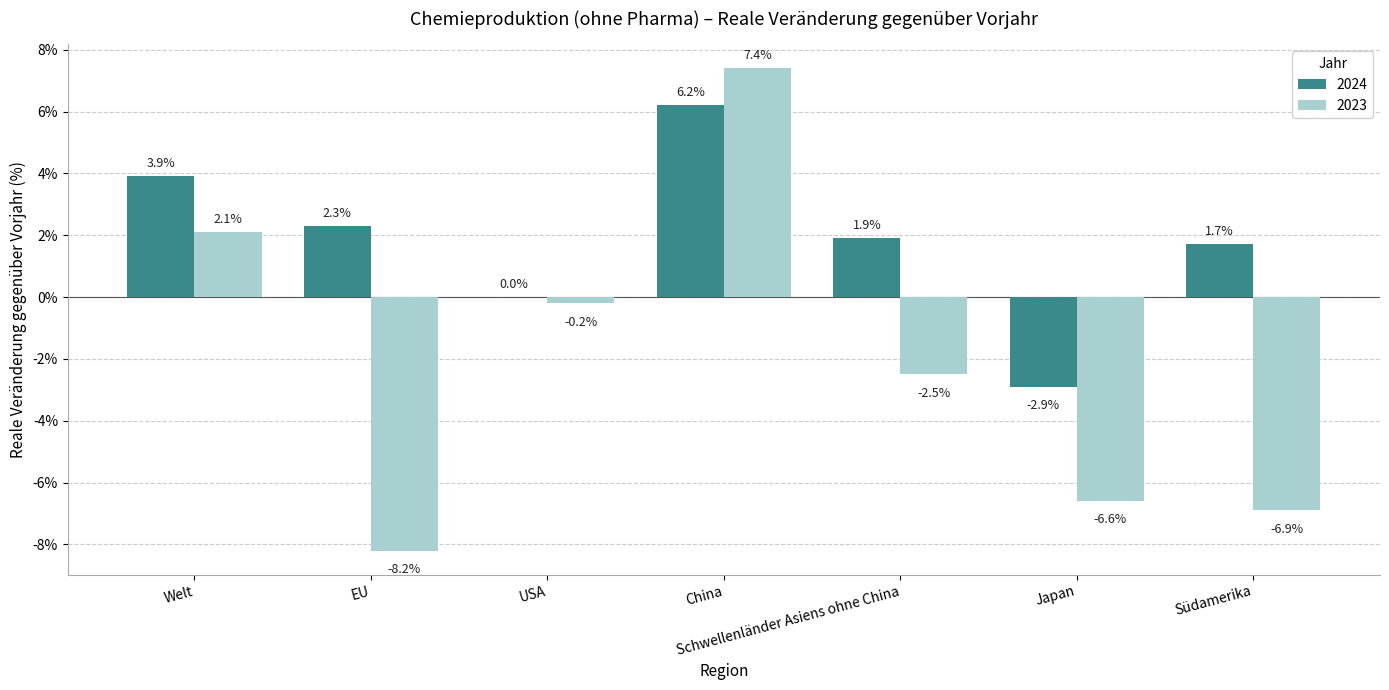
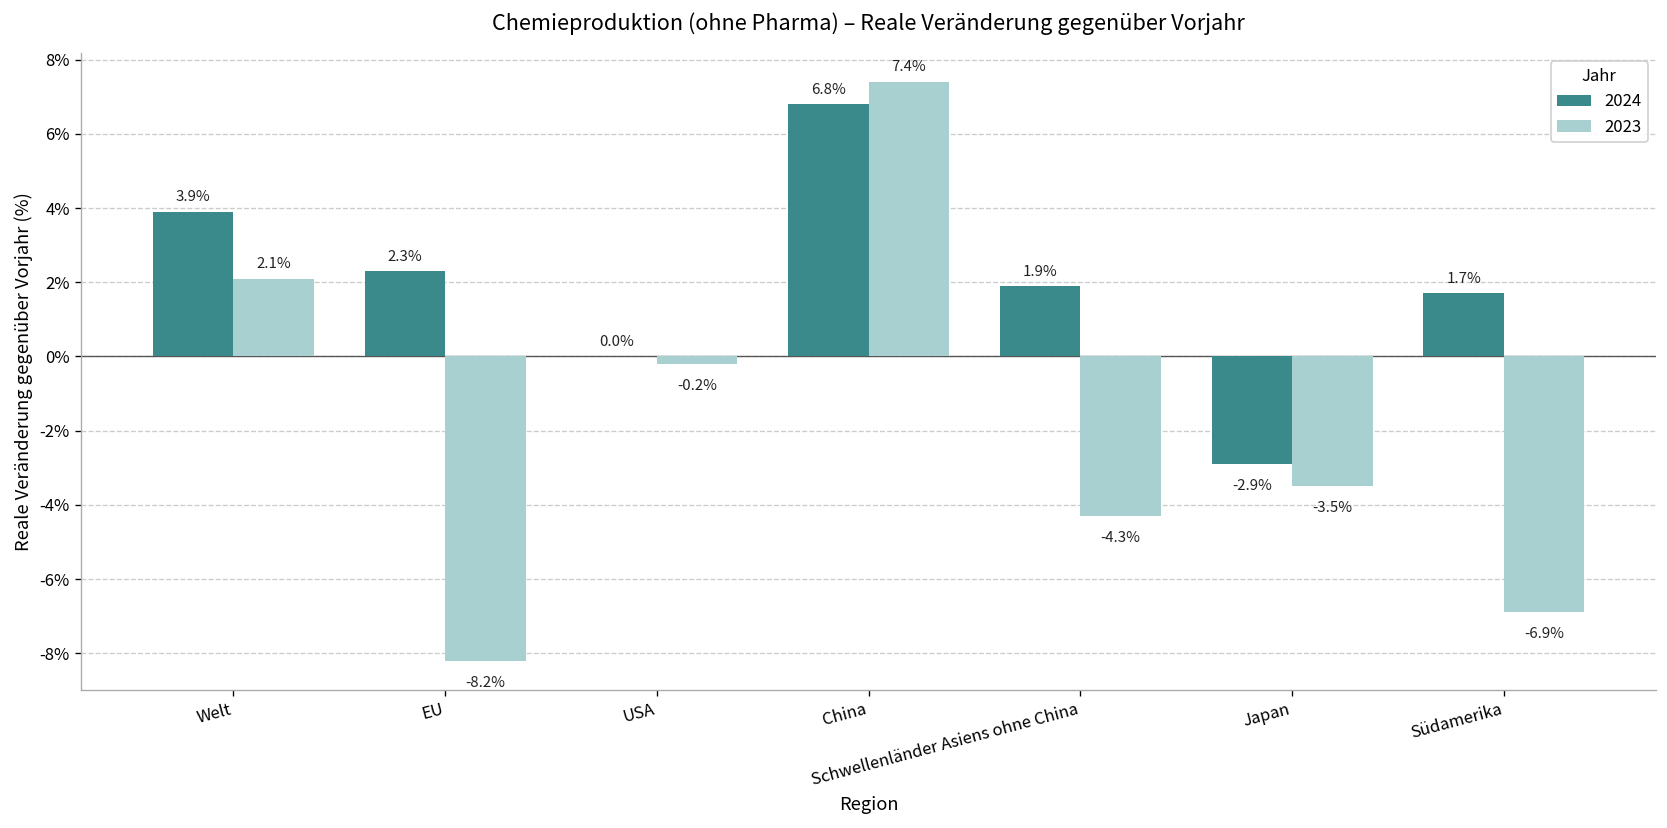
  {
    "2024": {
      "Welt": "3.9%",
      "EU": "2.3%",
      "USA": "0.0%",
-     "China": "6.2%",
+     "China": "6.8%",
      "Schwellenländer Asiens ohne China": "1.9%",
      "Japan": "-2.9%",
      "Südamerika": "1.7%"
    },
    "2023": {
      "Welt": "2.1%",
      "EU": "-8.2%",
      "USA": "-0.2%",
      "China": "7.4%",
-     "Schwellenländer Asiens ohne China": "-2.5%",
-     "Japan": "-6.6%",
+     "Schwellenländer Asiens ohne China": "-4.3%",
+     "Japan": "-3.5%",
      "Südamerika": "-6.9%"
    }
  }
